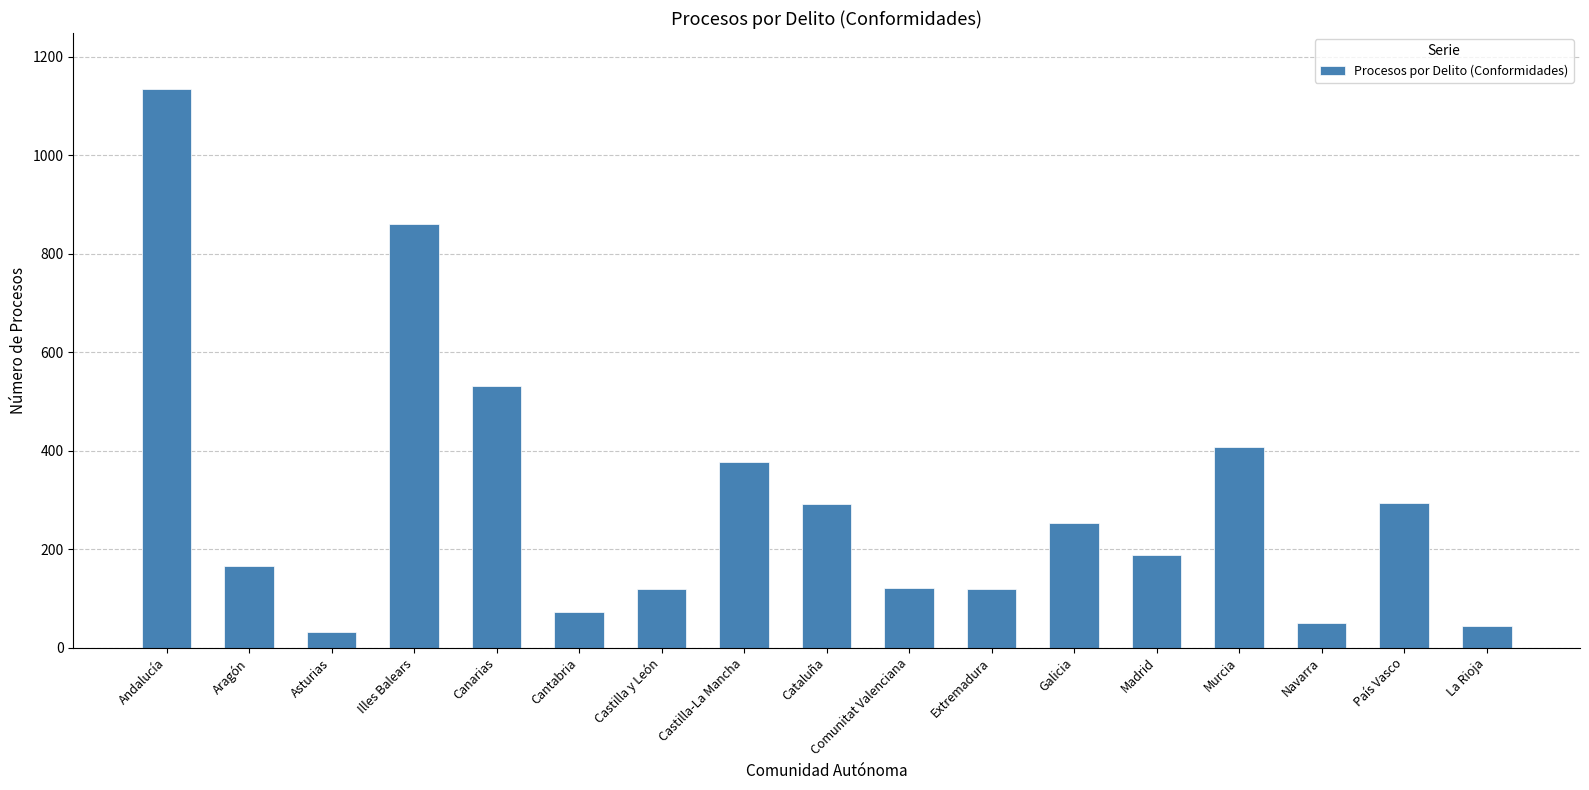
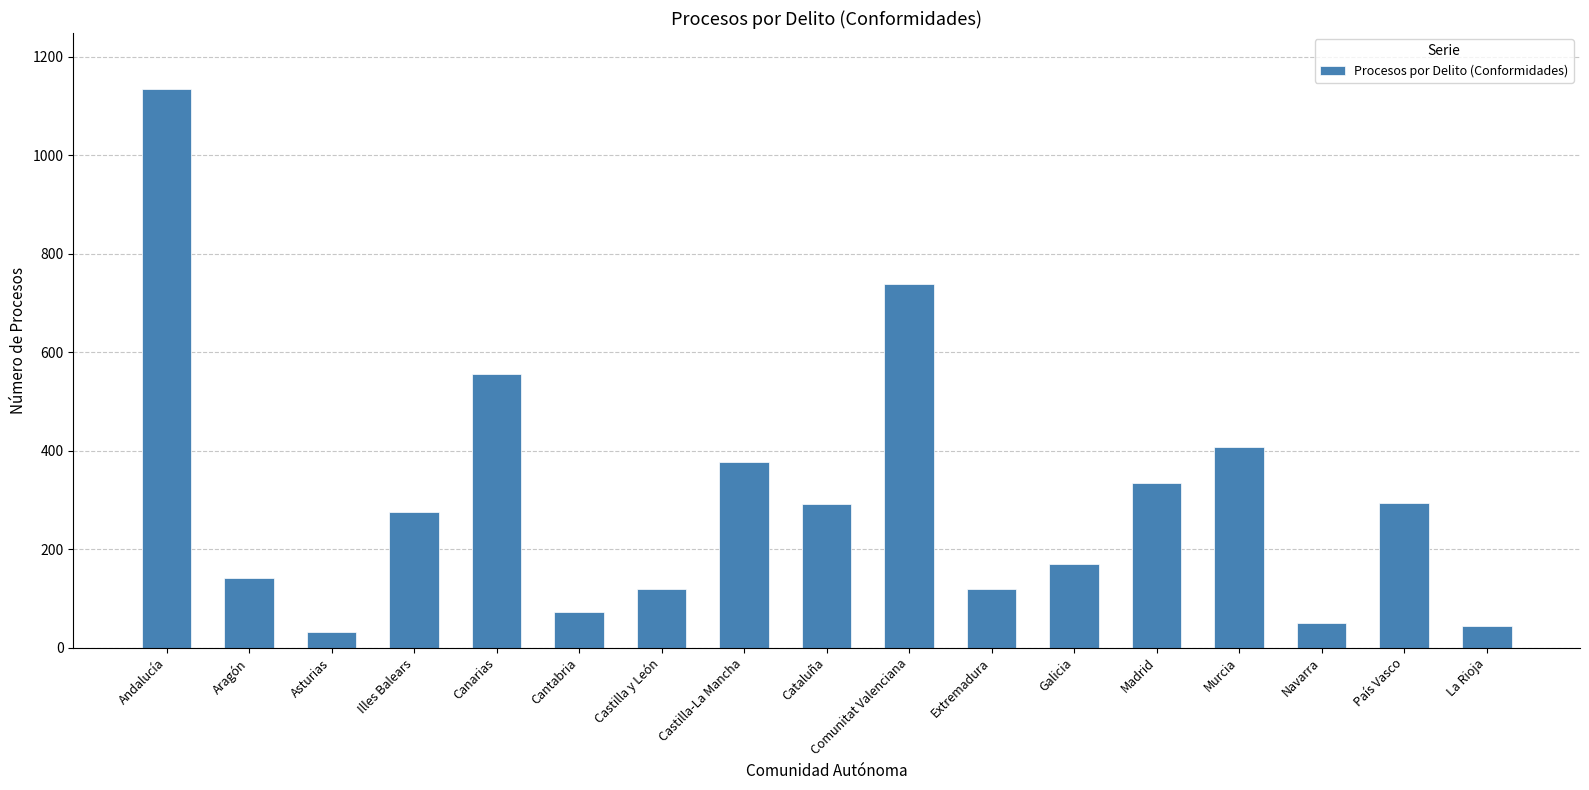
  {
    "Andalucía": 1140,
-   "Aragón": 170,
+   "Aragón": 140,
    "Asturias": 30,
-   "Illes Balears": 860,
-   "Canarias": 530,
+   "Illes Balears": 280,
+   "Canarias": 560,
    "Cantabria": 70,
    "Castilla y León": 120,
    "Castilla-La Mancha": 380,
    "Cataluña": 290,
-   "Comunitat Valenciana": 120,
+   "Comunitat Valenciana": 740,
    "Extremadura": 120,
-   "Galicia": 250,
-   "Madrid": 190,
+   "Galicia": 170,
+   "Madrid": 340,
    "Murcia": 410,
    "Navarra": 50,
    "País Vasco": 290,
    "La Rioja": 40
  }
